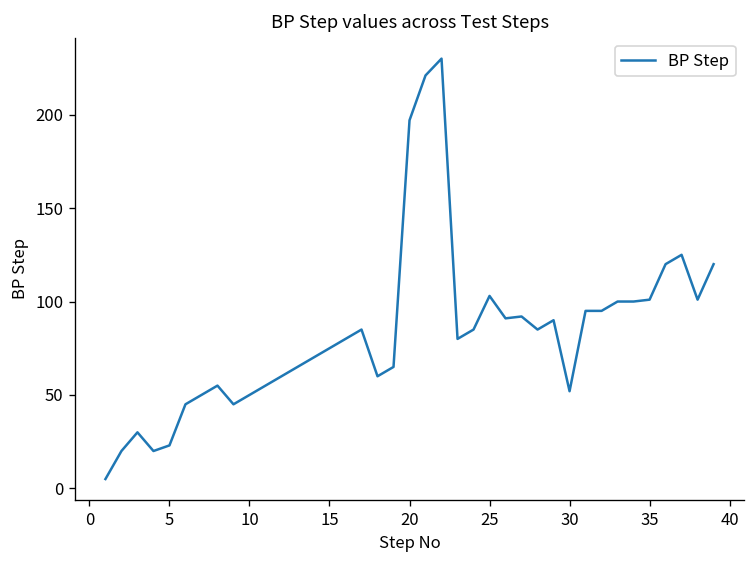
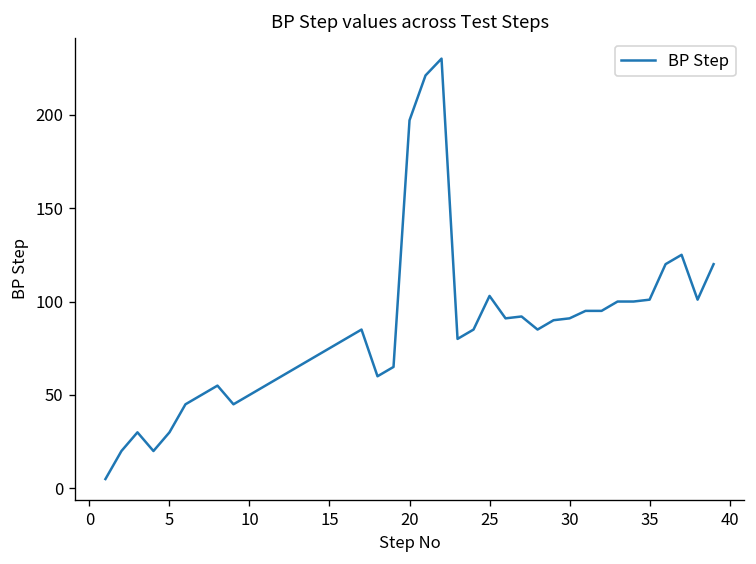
  {
-   "5": 23,
+   "5": 30,
    "10": 50,
    "15": 75,
    "20": 197,
    "25": 103,
-   "30": 52,
+   "30": 91,
    "35": 101
  }
